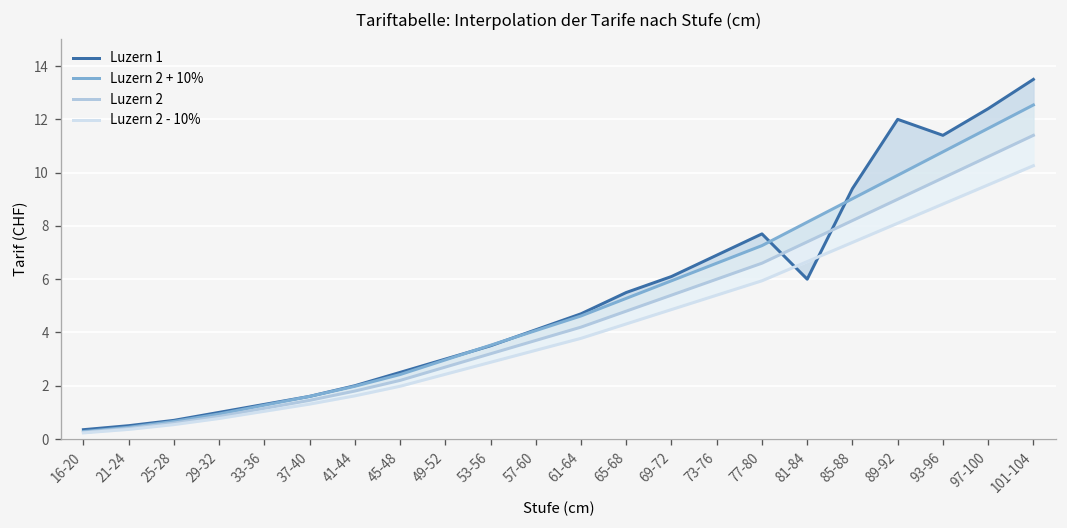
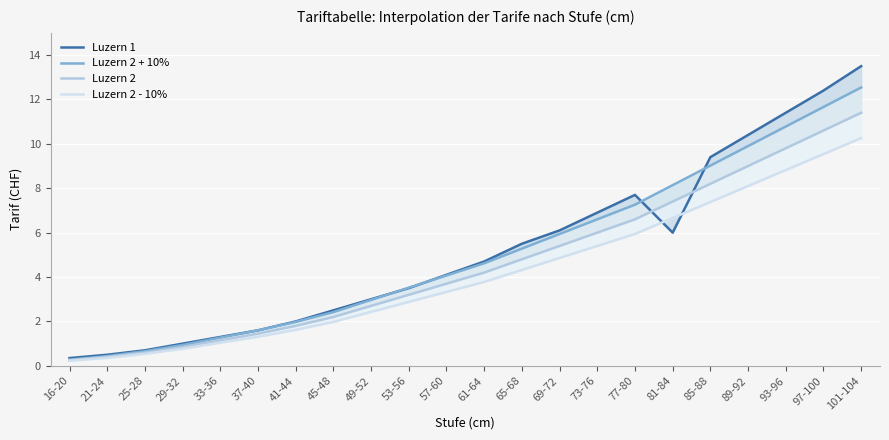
  {
    "Luzern 1": {
      "81-84": 6.0,
-     "89-92": 12.0
+     "89-92": 10.4
    }
  }
